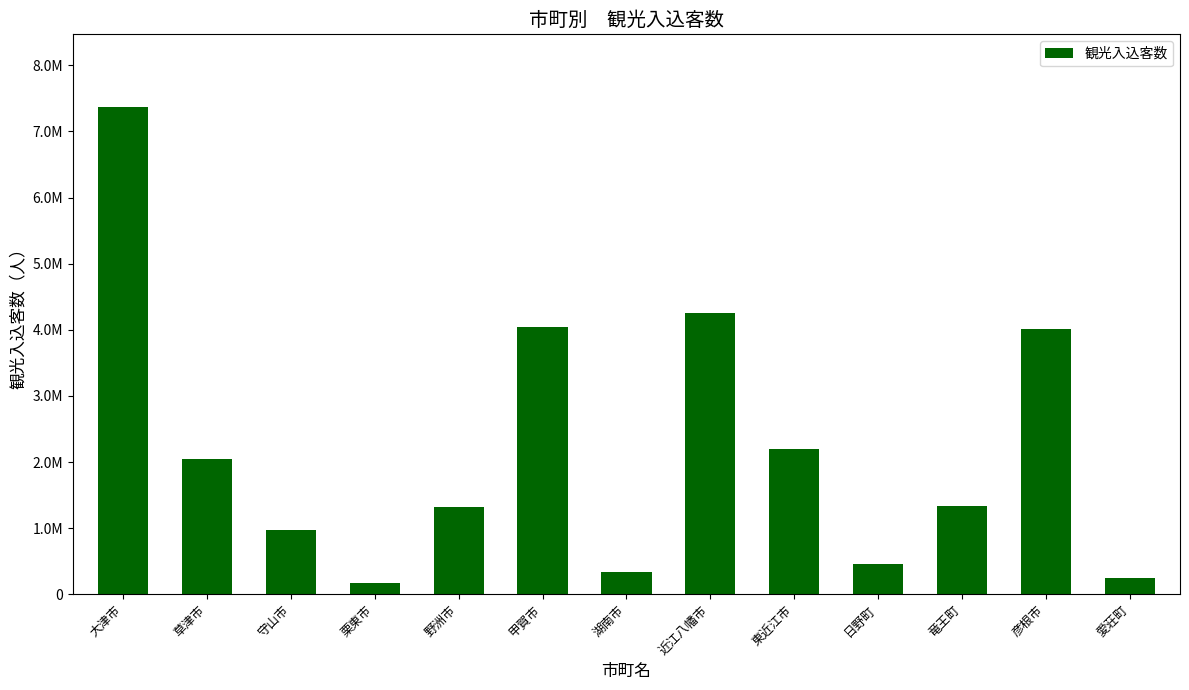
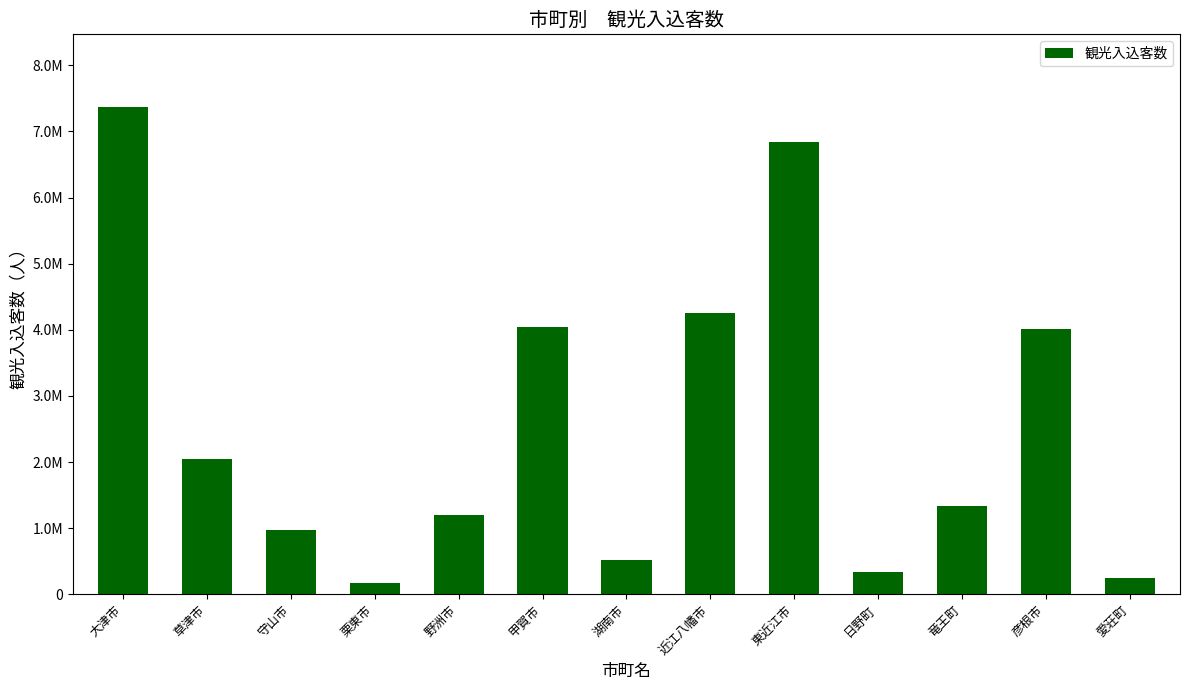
  {
    "大津市": 7400000,
    "草津市": 2000000,
    "守山市": 1000000,
    "栗東市": 200000,
-   "野洲市": 1300000,
+   "野洲市": 1200000,
    "甲賀市": 4000000,
-   "湖南市": 300000,
+   "湖南市": 500000,
    "近江八幡市": 4300000,
-   "東近江市": 2200000,
-   "日野町": 500000,
+   "東近江市": 6800000,
+   "日野町": 300000,
    "竜王町": 1300000,
    "彦根市": 4000000,
    "愛荘町": 200000
  }
